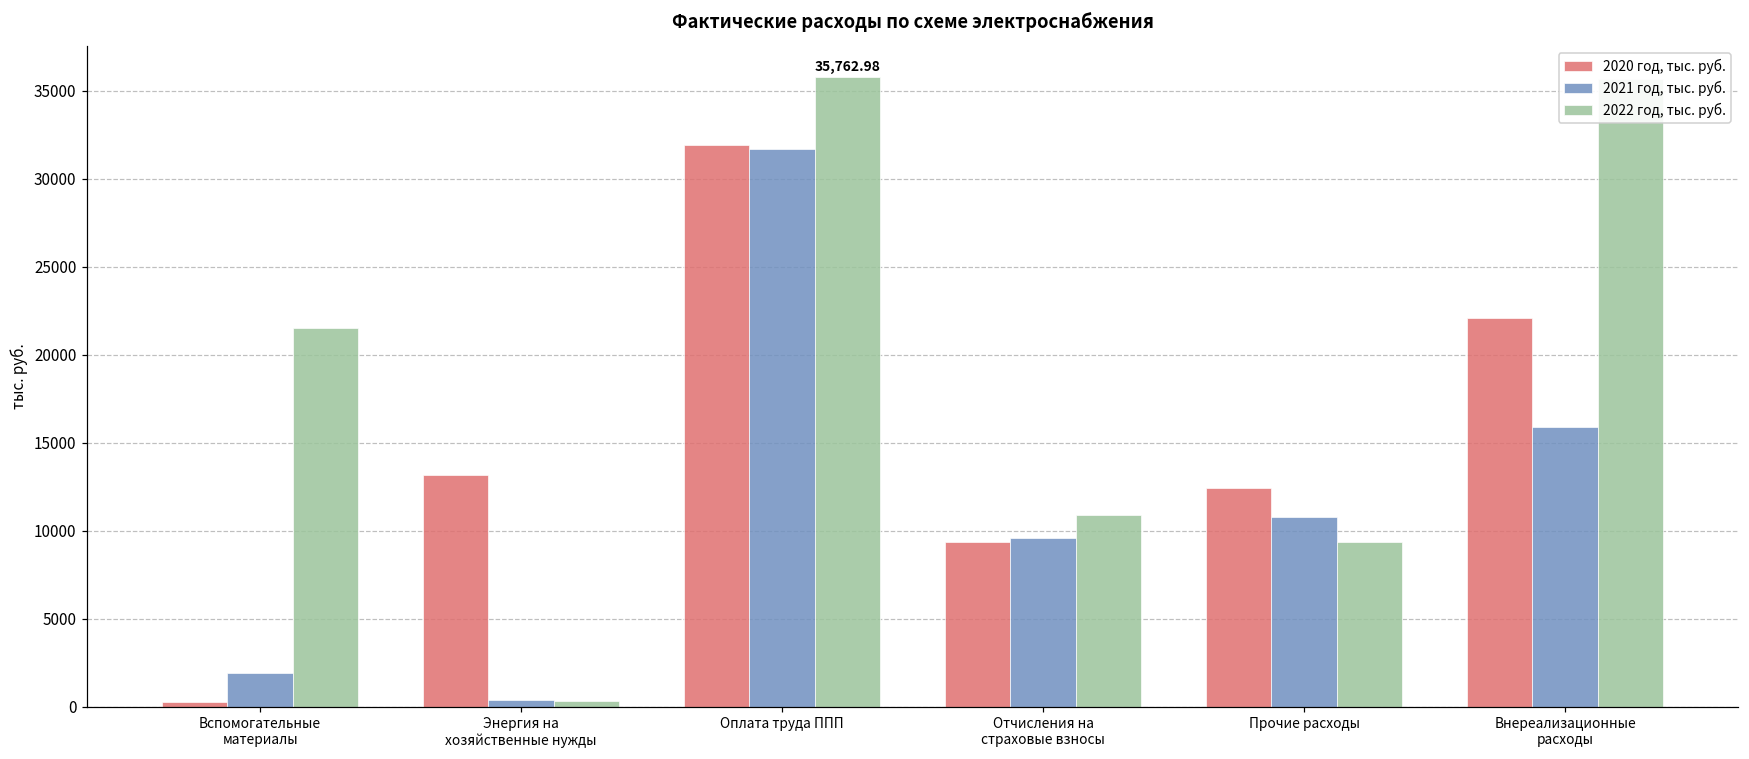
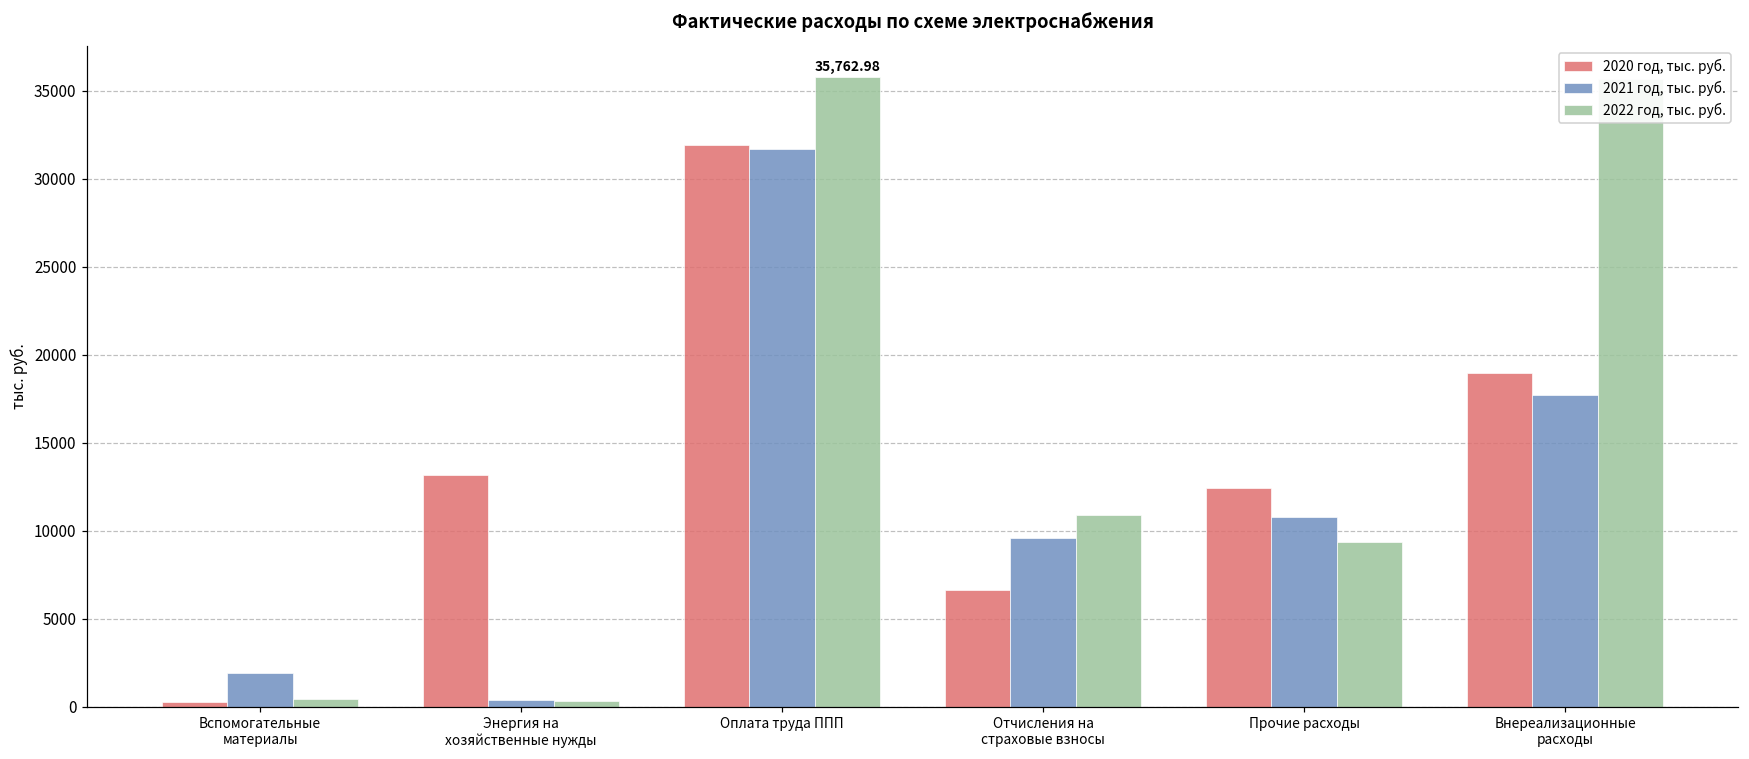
  {
    "2020 год, тыс. руб.": {
      "Вспомогательные материалы": 300,
      "Энергия на хозяйственные нужды": 13200,
      "Оплата труда ППП": 31900,
-     "Отчисления на страховые взносы": 9300,
+     "Отчисления на страховые взносы": 6600,
      "Прочие расходы": 12400,
-     "Внереализационные расходы": 22100
+     "Внереализационные расходы": 18900
    },
    "2021 год, тыс. руб.": {
      "Вспомогательные материалы": 1900,
      "Энергия на хозяйственные нужды": 400,
      "Оплата труда ППП": 31700,
      "Отчисления на страховые взносы": 9600,
      "Прочие расходы": 10800,
-     "Внереализационные расходы": 15900
+     "Внереализационные расходы": 17700
    },
    "2022 год, тыс. руб.": {
-     "Вспомогательные материалы": 21500,
+     "Вспомогательные материалы": 400,
      "Энергия на хозяйственные нужды": 300,
      "Отчисления на страховые взносы": 10900,
      "Прочие расходы": 9300
    }
  }
